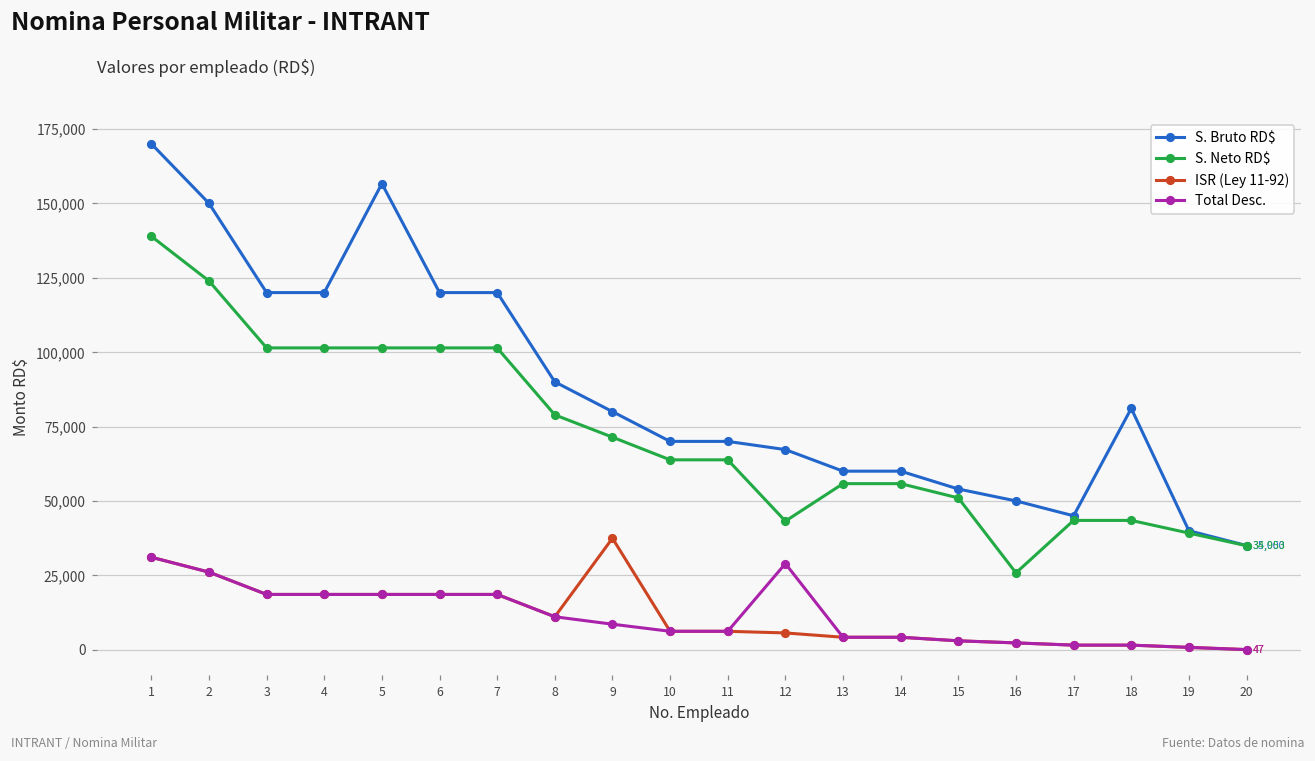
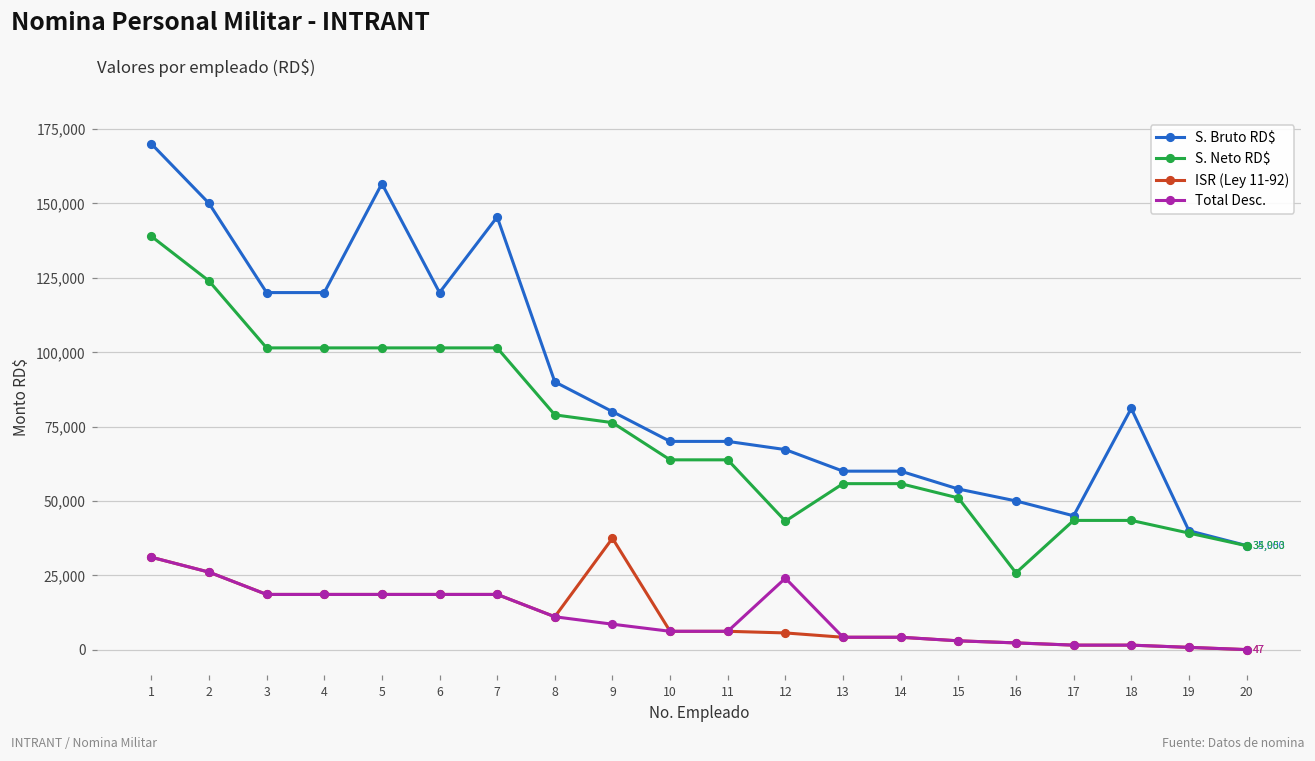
  {
    "S. Bruto RD$": {
      "1": "170,000",
      "2": "150,000",
      "3": "120,000",
      "4": "120,000",
      "5": "157,000",
      "6": "120,000",
-     "7": "120,000",
+     "7": "145,000",
      "8": "90,000",
      "9": "80,000",
      "10": "70,000",
      "11": "70,000",
      "12": "67,000",
      "13": "60,000",
      "14": "60,000",
      "15": "54,000",
      "16": "50,000",
      "17": "45,000",
      "18": "81,000"
    },
    "S. Neto RD$": {
      "1": "139,000",
      "2": "124,000",
      "3": "101,000",
      "4": "101,000",
      "5": "101,000",
      "6": "101,000",
      "7": "101,000",
      "8": "79,000",
-     "9": "71,000",
+     "9": "76,000",
      "10": "64,000",
      "11": "64,000",
      "12": "43,000",
      "13": "56,000",
      "14": "56,000",
      "15": "51,000",
      "16": "26,000",
      "17": "43,000",
      "18": "43,000"
    },
    "ISR (Ley 11-92)": {
      "9": "37,000",
      "12": "6,000"
    },
    "Total Desc.": {
      "9": "9,000",
-     "12": "29,000"
+     "12": "24,000"
    }
  }
